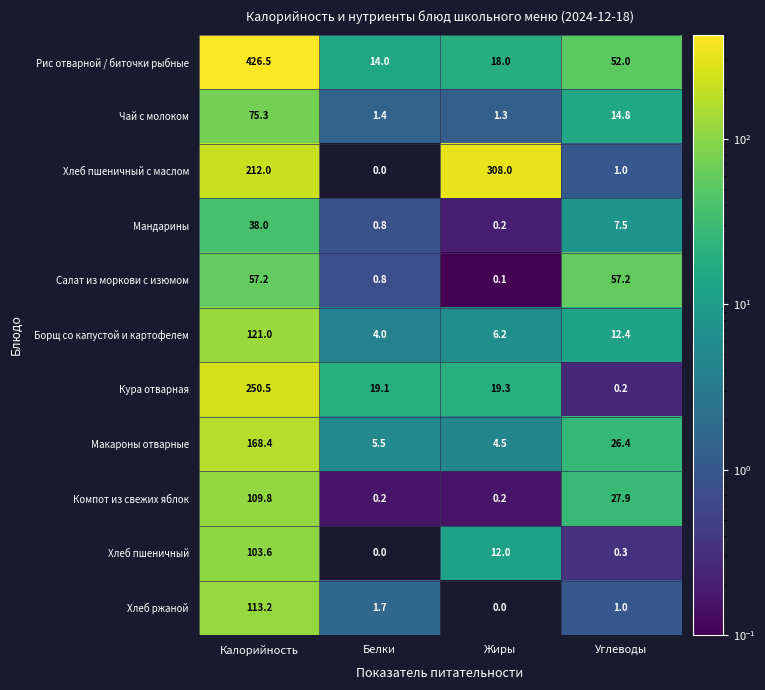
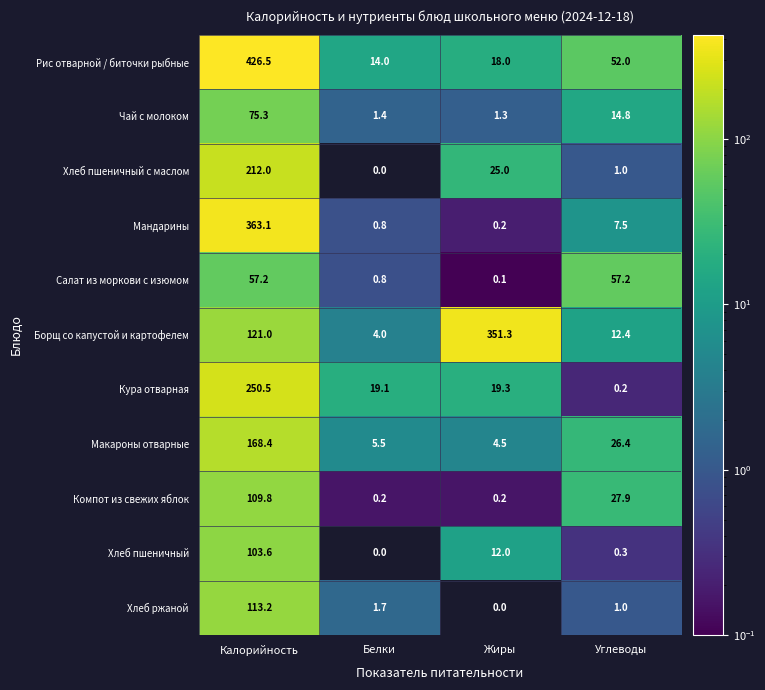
  {
    "Рис отварной / биточки рыбные": {
      "Калорийность": 426.5,
      "Белки": 14.0,
      "Жиры": 18.0,
      "Углеводы": 52.0
    },
    "Чай с молоком": {
      "Калорийность": 75.3,
      "Белки": 1.4,
      "Жиры": 1.3,
      "Углеводы": 14.8
    },
    "Хлеб пшеничный с маслом": {
      "Калорийность": 212.0,
      "Белки": 0.0,
-     "Жиры": 308.0,
+     "Жиры": 25.0,
      "Углеводы": 1.0
    },
    "Мандарины": {
-     "Калорийность": 38.0,
+     "Калорийность": 363.1,
      "Белки": 0.8,
      "Жиры": 0.2,
      "Углеводы": 7.5
    },
    "Салат из моркови с изюмом": {
      "Калорийность": 57.2,
      "Белки": 0.8,
      "Жиры": 0.1,
      "Углеводы": 57.2
    },
    "Борщ со капустой и картофелем": {
      "Калорийность": 121.0,
      "Белки": 4.0,
-     "Жиры": 6.2,
+     "Жиры": 351.3,
      "Углеводы": 12.4
    },
    "Кура отварная": {
      "Калорийность": 250.5,
      "Белки": 19.1,
      "Жиры": 19.3,
      "Углеводы": 0.2
    },
    "Макароны отварные": {
      "Калорийность": 168.4,
      "Белки": 5.5,
      "Жиры": 4.5,
      "Углеводы": 26.4
    },
    "Компот из свежих яблок": {
      "Калорийность": 109.8,
      "Белки": 0.2,
      "Жиры": 0.2,
      "Углеводы": 27.9
    },
    "Хлеб пшеничный": {
      "Калорийность": 103.6,
      "Белки": 0.0,
      "Жиры": 12.0,
      "Углеводы": 0.3
    },
    "Хлеб ржаной": {
      "Калорийность": 113.2,
      "Белки": 1.7,
      "Жиры": 0.0,
      "Углеводы": 1.0
    }
  }
